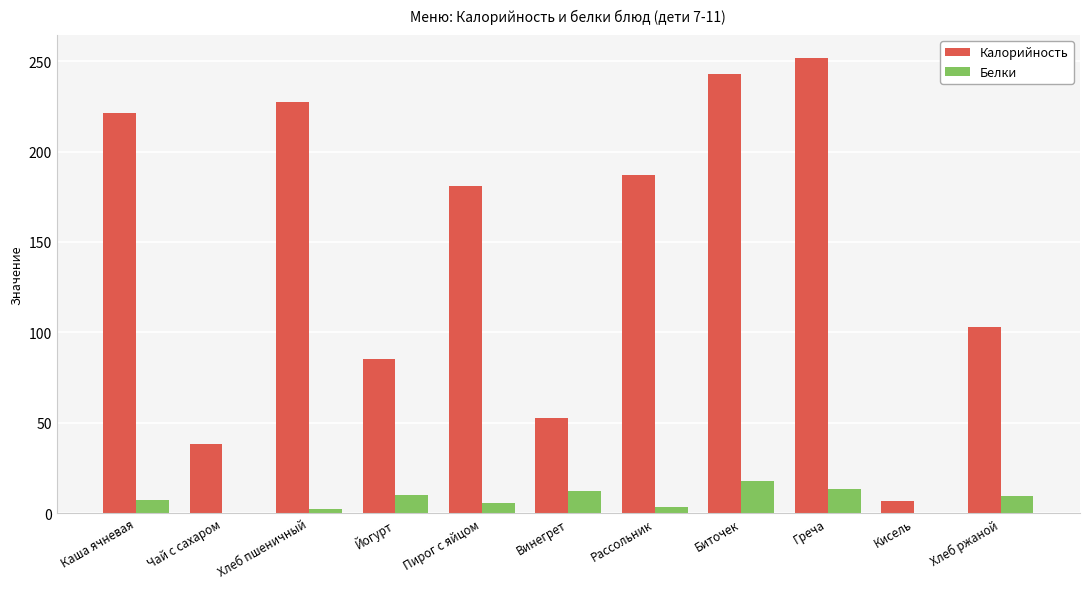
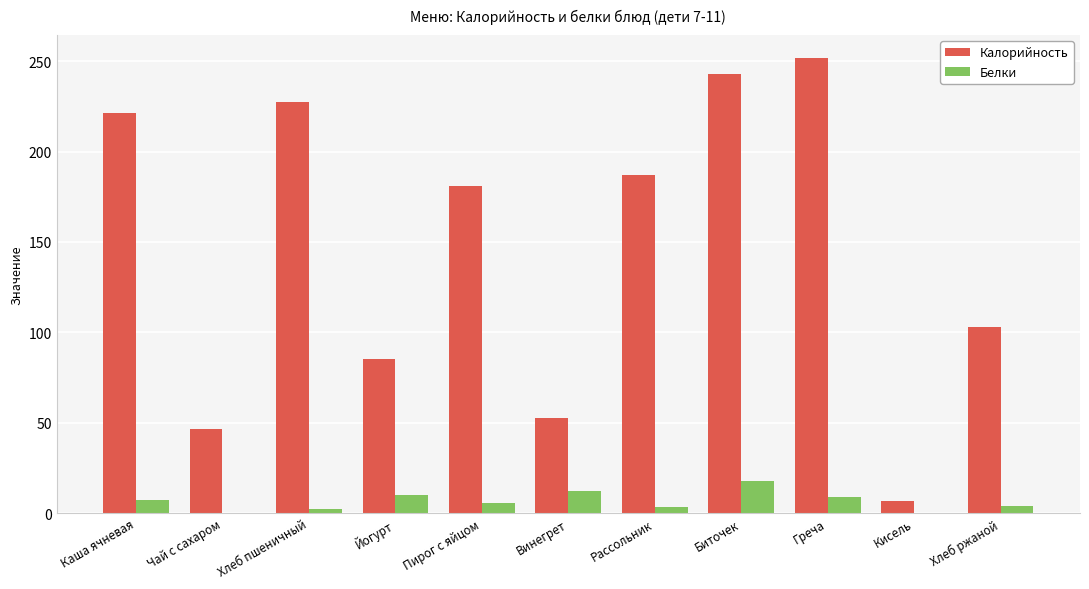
  {
    "Калорийность": {
      "Каша ячневая": 221,
-     "Чай с сахаром": 38,
+     "Чай с сахаром": 46,
      "Хлеб пшеничный": 227,
      "Йогурт": 85,
      "Пирог с яйцом": 181,
      "Винегрет": 53,
      "Рассольник": 187,
      "Биточек": 243,
      "Греча": 252,
      "Кисель": 7,
      "Хлеб ржаной": 103
    },
    "Белки": {
      "Каша ячневая": 7,
      "Хлеб пшеничный": 2,
      "Йогурт": 10,
      "Пирог с яйцом": 6,
      "Винегрет": 12,
      "Рассольник": 4,
      "Биточек": 18,
-     "Греча": 13,
-     "Хлеб ржаной": 9
+     "Греча": 9,
+     "Хлеб ржаной": 4
    }
  }
